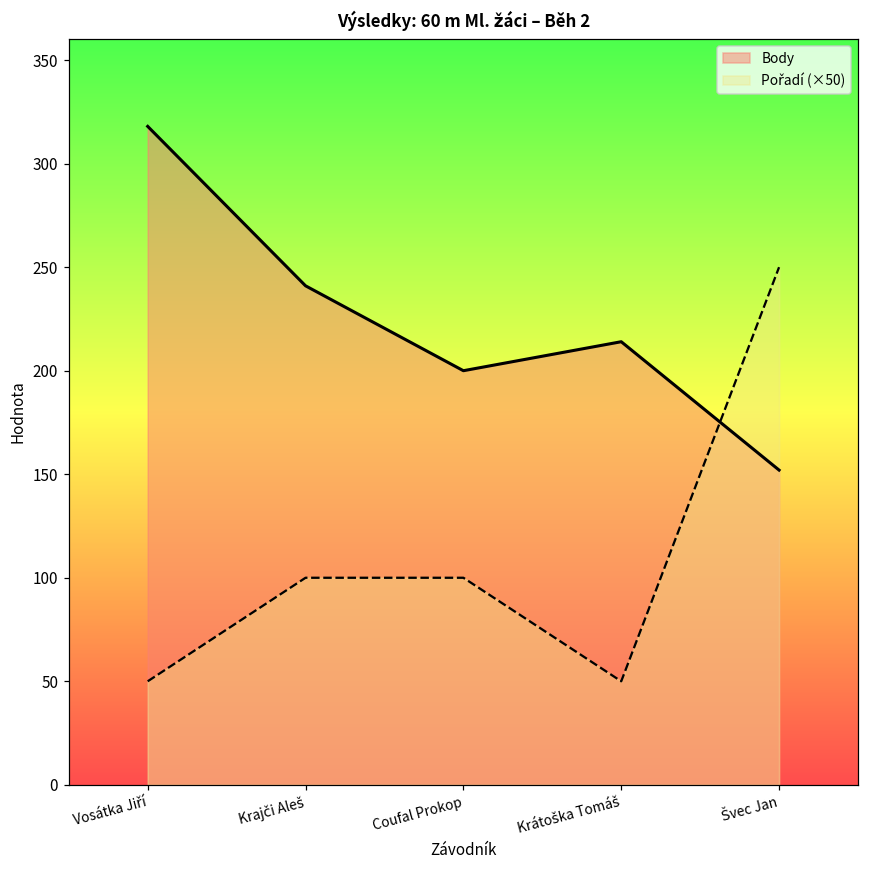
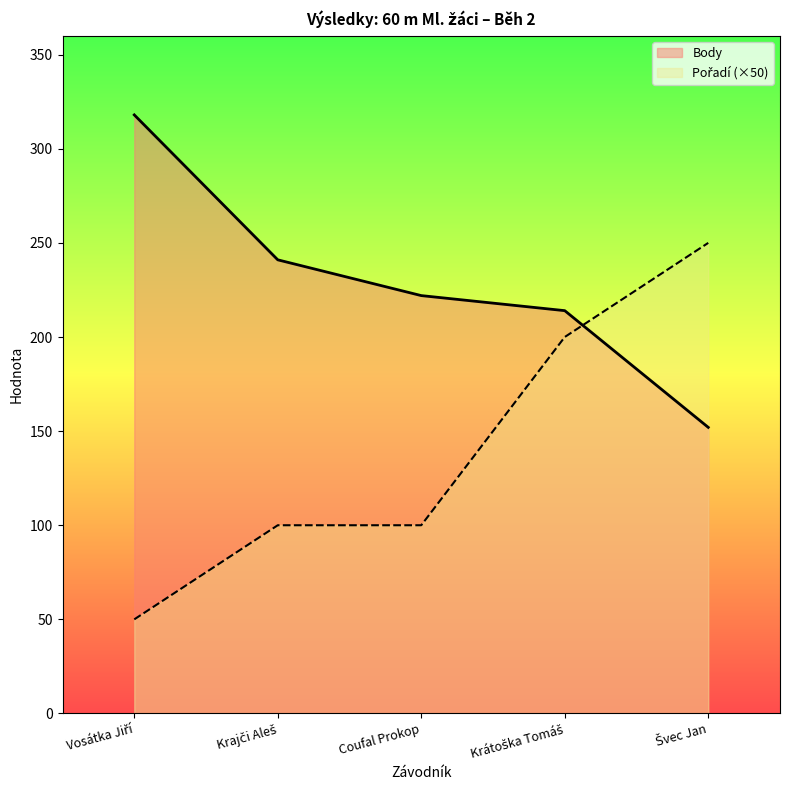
  {
    "Body": {
      "Vosátka Jiří": 318,
      "Krajči Aleš": 241,
-     "Coufal Prokop": 200,
+     "Coufal Prokop": 222,
      "Krátoška Tomáš": 214,
      "Švec Jan": 152
    },
    "Pořadí (×50)": {
      "Vosátka Jiří": 50,
      "Krajči Aleš": 100,
      "Coufal Prokop": 100,
-     "Krátoška Tomáš": 50,
+     "Krátoška Tomáš": 200,
      "Švec Jan": 250
    }
  }
